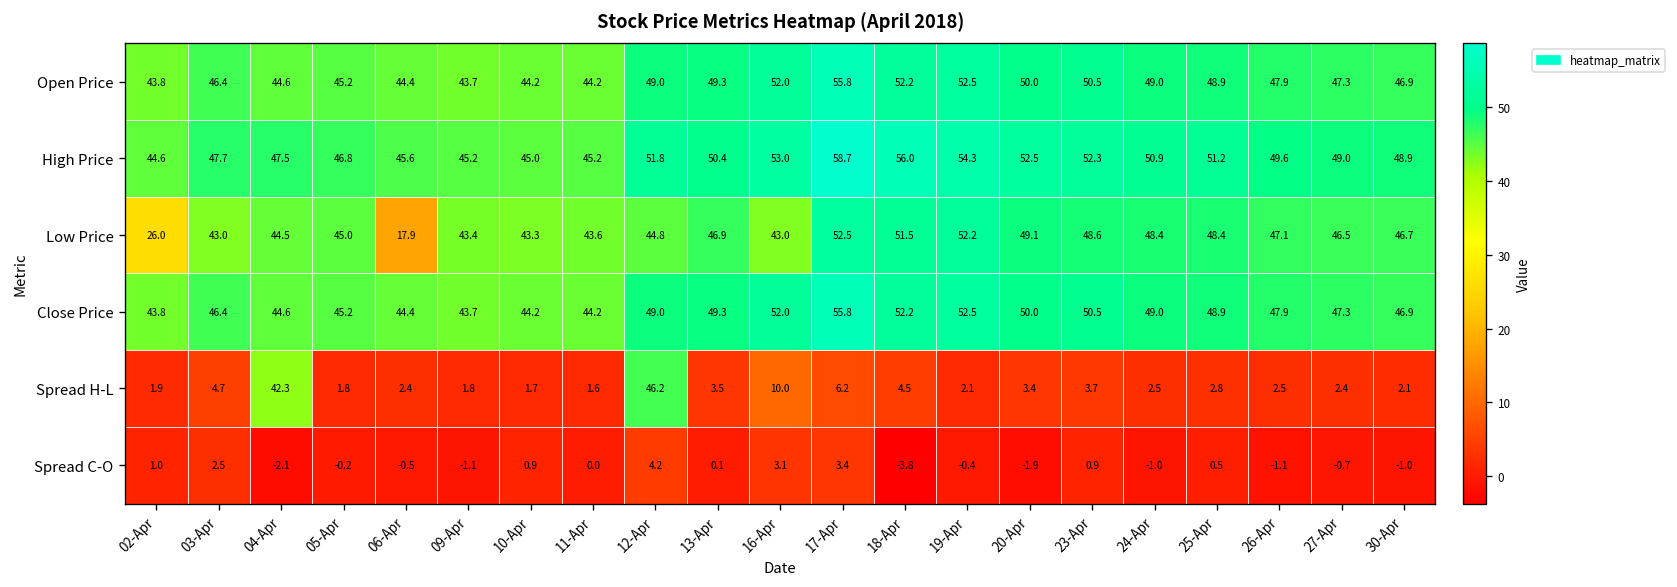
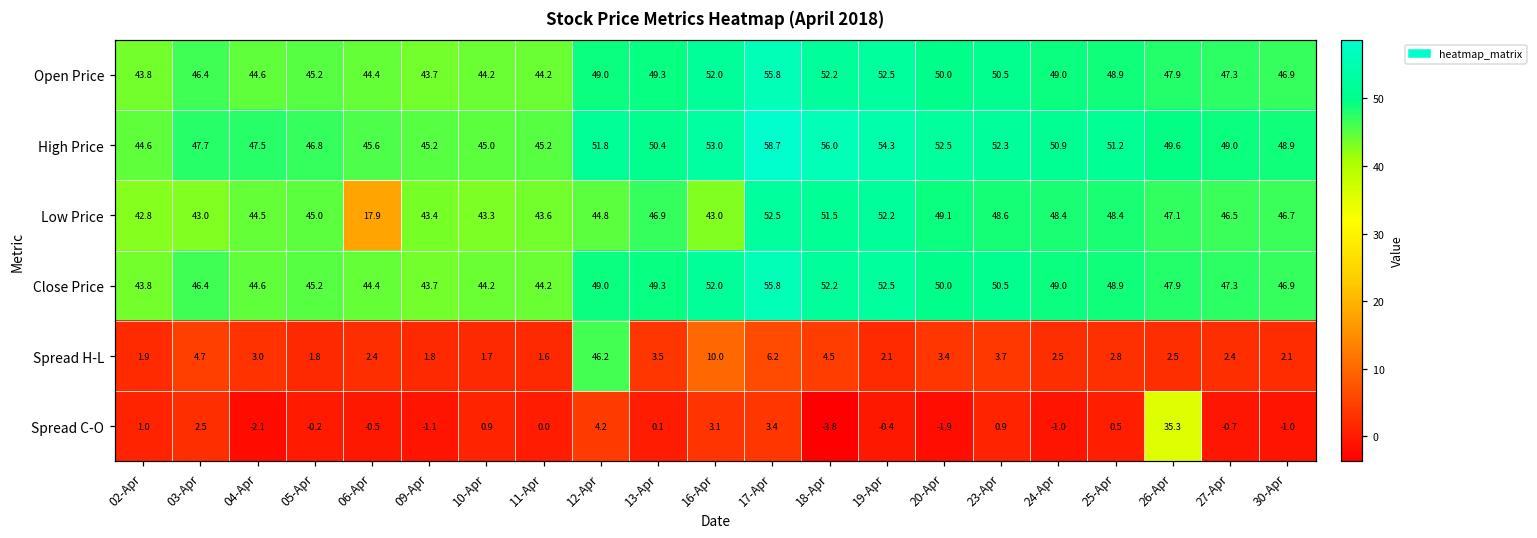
  {
    "Open Price": {
      "02-Apr": 43.8,
      "03-Apr": 46.4,
      "04-Apr": 44.6,
      "05-Apr": 45.2,
      "06-Apr": 44.4,
      "09-Apr": 43.7,
      "10-Apr": 44.2,
      "11-Apr": 44.2,
      "12-Apr": 49.0,
      "13-Apr": 49.3,
      "16-Apr": 52.0,
      "17-Apr": 55.8,
      "18-Apr": 52.2,
      "19-Apr": 52.5,
      "20-Apr": 50.0,
      "23-Apr": 50.5,
      "24-Apr": 49.0,
      "25-Apr": 48.9,
      "26-Apr": 47.9,
      "27-Apr": 47.3,
      "30-Apr": 46.9
    },
    "High Price": {
      "02-Apr": 44.6,
      "03-Apr": 47.7,
      "04-Apr": 47.5,
      "05-Apr": 46.8,
      "06-Apr": 45.6,
      "09-Apr": 45.2,
      "10-Apr": 45.0,
      "11-Apr": 45.2,
      "12-Apr": 51.8,
      "13-Apr": 50.4,
      "16-Apr": 53.0,
      "17-Apr": 58.7,
      "18-Apr": 56.0,
      "19-Apr": 54.3,
      "20-Apr": 52.5,
      "23-Apr": 52.3,
      "24-Apr": 50.9,
      "25-Apr": 51.2,
      "26-Apr": 49.6,
      "27-Apr": 49.0,
      "30-Apr": 48.9
    },
    "Low Price": {
-     "02-Apr": 26.0,
+     "02-Apr": 42.8,
      "03-Apr": 43.0,
      "04-Apr": 44.5,
      "05-Apr": 45.0,
      "06-Apr": 17.9,
      "09-Apr": 43.4,
      "10-Apr": 43.3,
      "11-Apr": 43.6,
      "12-Apr": 44.8,
      "13-Apr": 46.9,
      "16-Apr": 43.0,
      "17-Apr": 52.5,
      "18-Apr": 51.5,
      "19-Apr": 52.2,
      "20-Apr": 49.1,
      "23-Apr": 48.6,
      "24-Apr": 48.4,
      "25-Apr": 48.4,
      "26-Apr": 47.1,
      "27-Apr": 46.5,
      "30-Apr": 46.7
    },
    "Close Price": {
      "02-Apr": 43.8,
      "03-Apr": 46.4,
      "04-Apr": 44.6,
      "05-Apr": 45.2,
      "06-Apr": 44.4,
      "09-Apr": 43.7,
      "10-Apr": 44.2,
      "11-Apr": 44.2,
      "12-Apr": 49.0,
      "13-Apr": 49.3,
      "16-Apr": 52.0,
      "17-Apr": 55.8,
      "18-Apr": 52.2,
      "19-Apr": 52.5,
      "20-Apr": 50.0,
      "23-Apr": 50.5,
      "24-Apr": 49.0,
      "25-Apr": 48.9,
      "26-Apr": 47.9,
      "27-Apr": 47.3,
      "30-Apr": 46.9
    },
    "Spread H-L": {
      "02-Apr": 1.9,
      "03-Apr": 4.7,
-     "04-Apr": 42.3,
+     "04-Apr": 3.0,
      "05-Apr": 1.8,
      "06-Apr": 2.4,
      "09-Apr": 1.8,
      "10-Apr": 1.7,
      "11-Apr": 1.6,
      "12-Apr": 46.2,
      "13-Apr": 3.5,
      "16-Apr": 10.0,
      "17-Apr": 6.2,
      "18-Apr": 4.5,
      "19-Apr": 2.1,
      "20-Apr": 3.4,
      "23-Apr": 3.7,
      "24-Apr": 2.5,
      "25-Apr": 2.8,
      "26-Apr": 2.5,
      "27-Apr": 2.4,
      "30-Apr": 2.1
    },
    "Spread C-O": {
      "02-Apr": 1.0,
      "03-Apr": 2.5,
      "04-Apr": -2.1,
      "05-Apr": -0.2,
      "06-Apr": -0.5,
      "09-Apr": -1.1,
      "10-Apr": 0.9,
      "11-Apr": 0.0,
      "12-Apr": 4.2,
      "13-Apr": 0.1,
      "16-Apr": 3.1,
      "17-Apr": 3.4,
      "18-Apr": -3.8,
      "19-Apr": -0.4,
      "20-Apr": -1.9,
      "23-Apr": 0.9,
      "24-Apr": -1.0,
      "25-Apr": 0.5,
-     "26-Apr": -1.1,
+     "26-Apr": 35.3,
      "27-Apr": -0.7,
      "30-Apr": -1.0
    }
  }
